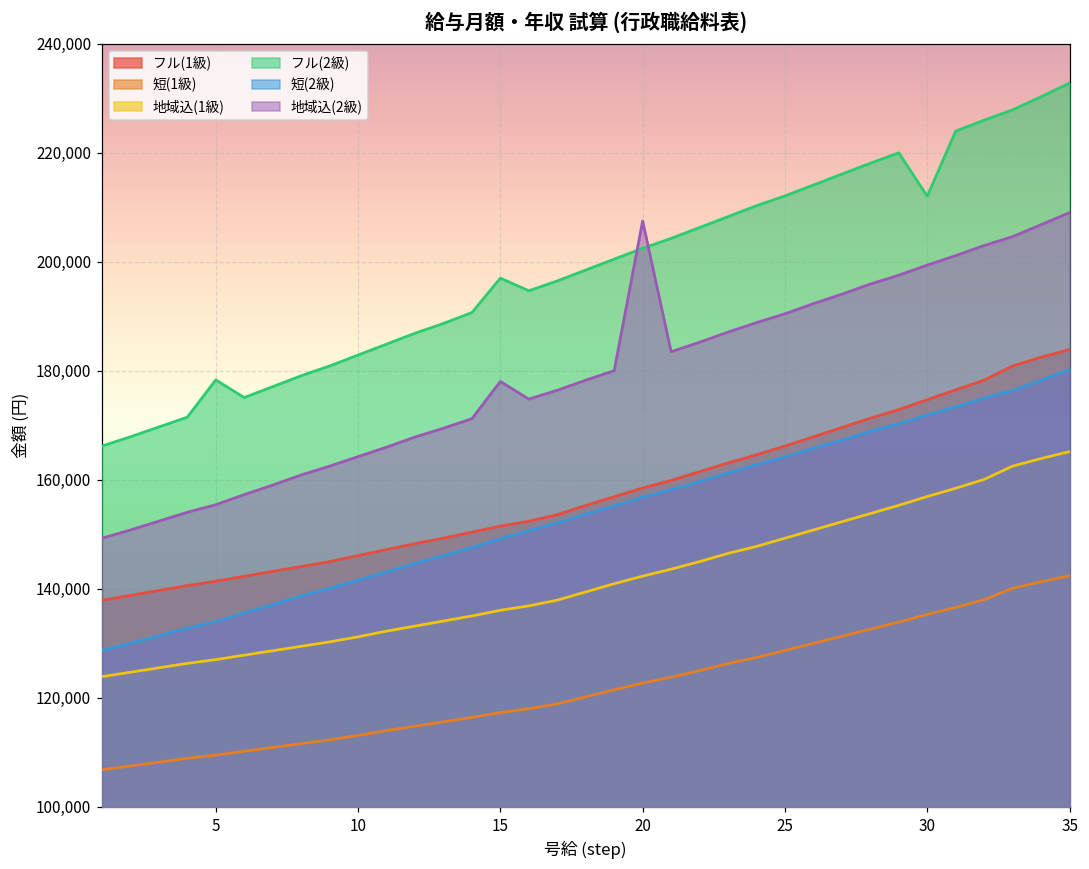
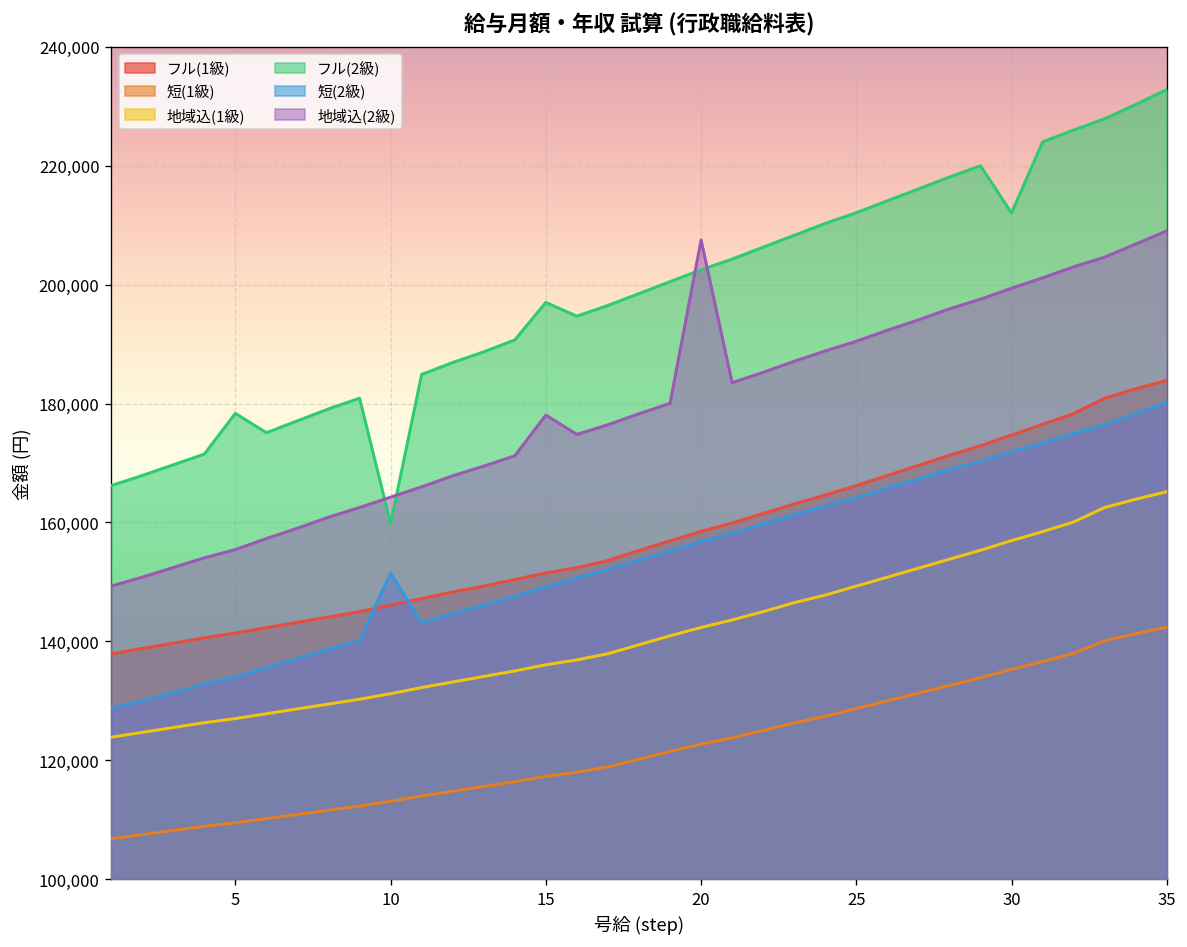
  {
    "地域込(1級)": {
      "5": "127,000",
      "10": "131,000",
      "15": "136,000",
      "20": "142,000",
      "25": "149,000",
      "30": "157,000",
      "35": "165,000"
    },
    "フル(2級)": {
      "5": "178,000",
-     "10": "183,000",
+     "10": "160,000",
      "15": "197,000",
      "20": "203,000",
      "25": "212,000",
      "30": "212,000",
      "35": "233,000"
    },
    "短(2級)": {
      "5": "134,000",
-     "10": "142,000",
+     "10": "151,000",
      "15": "149,000",
      "20": "157,000",
      "25": "164,000",
      "30": "172,000",
      "35": "180,000"
    },
    "地域込(2級)": {
      "5": "155,000",
      "10": "164,000",
      "15": "178,000",
      "20": "208,000",
      "25": "190,000",
      "30": "199,000",
      "35": "209,000"
    }
  }
